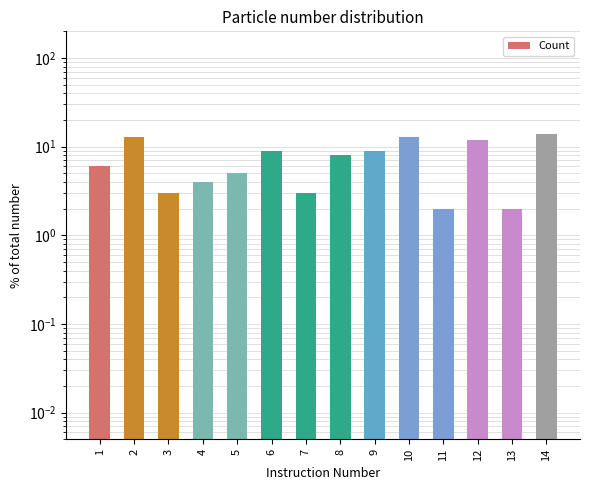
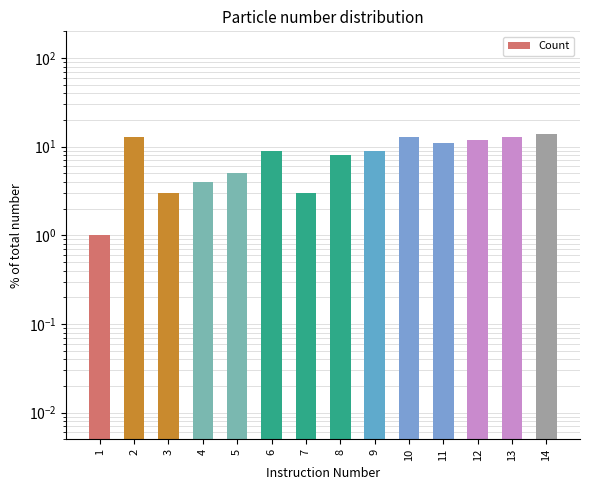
  {
-   "1": 6,
+   "1": 1,
    "2": 13,
    "3": 3,
    "4": 4,
    "5": 5,
    "6": 9,
    "7": 3,
    "8": 8,
    "9": 9,
    "10": 13,
-   "11": 2,
+   "11": 11,
    "12": 12,
-   "13": 2,
+   "13": 13,
    "14": 14
  }
